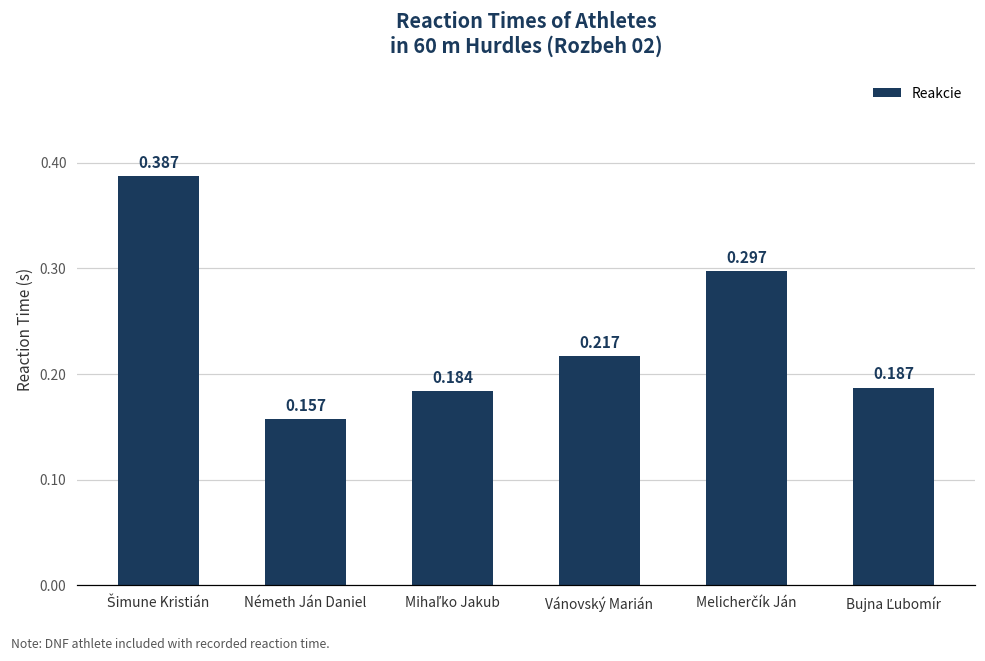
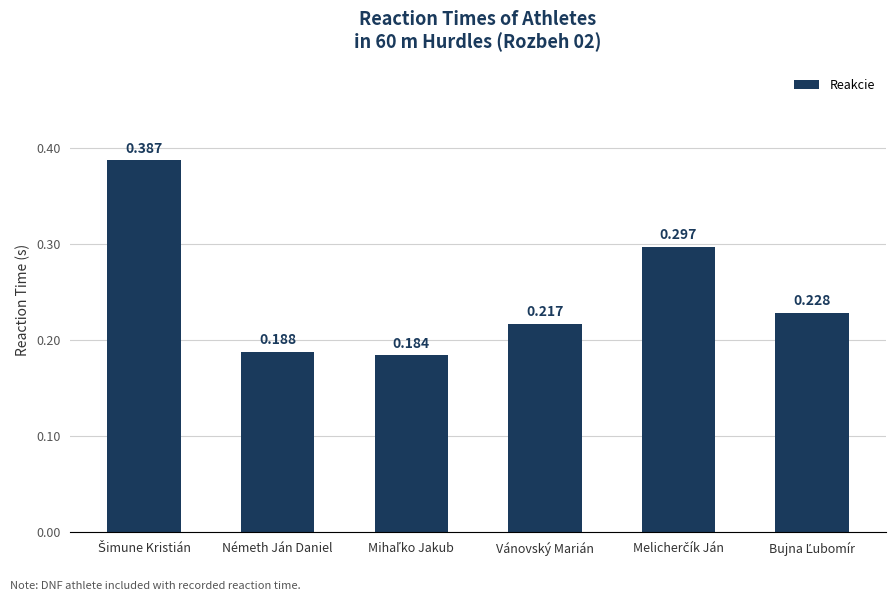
  {
    "Šimune Kristián": 0.387,
-   "Németh Ján Daniel": 0.157,
+   "Németh Ján Daniel": 0.188,
    "Mihaľko Jakub": 0.184,
    "Vánovský Marián": 0.217,
    "Melicherčík Ján": 0.297,
-   "Bujna Ľubomír": 0.187
+   "Bujna Ľubomír": 0.228
  }
